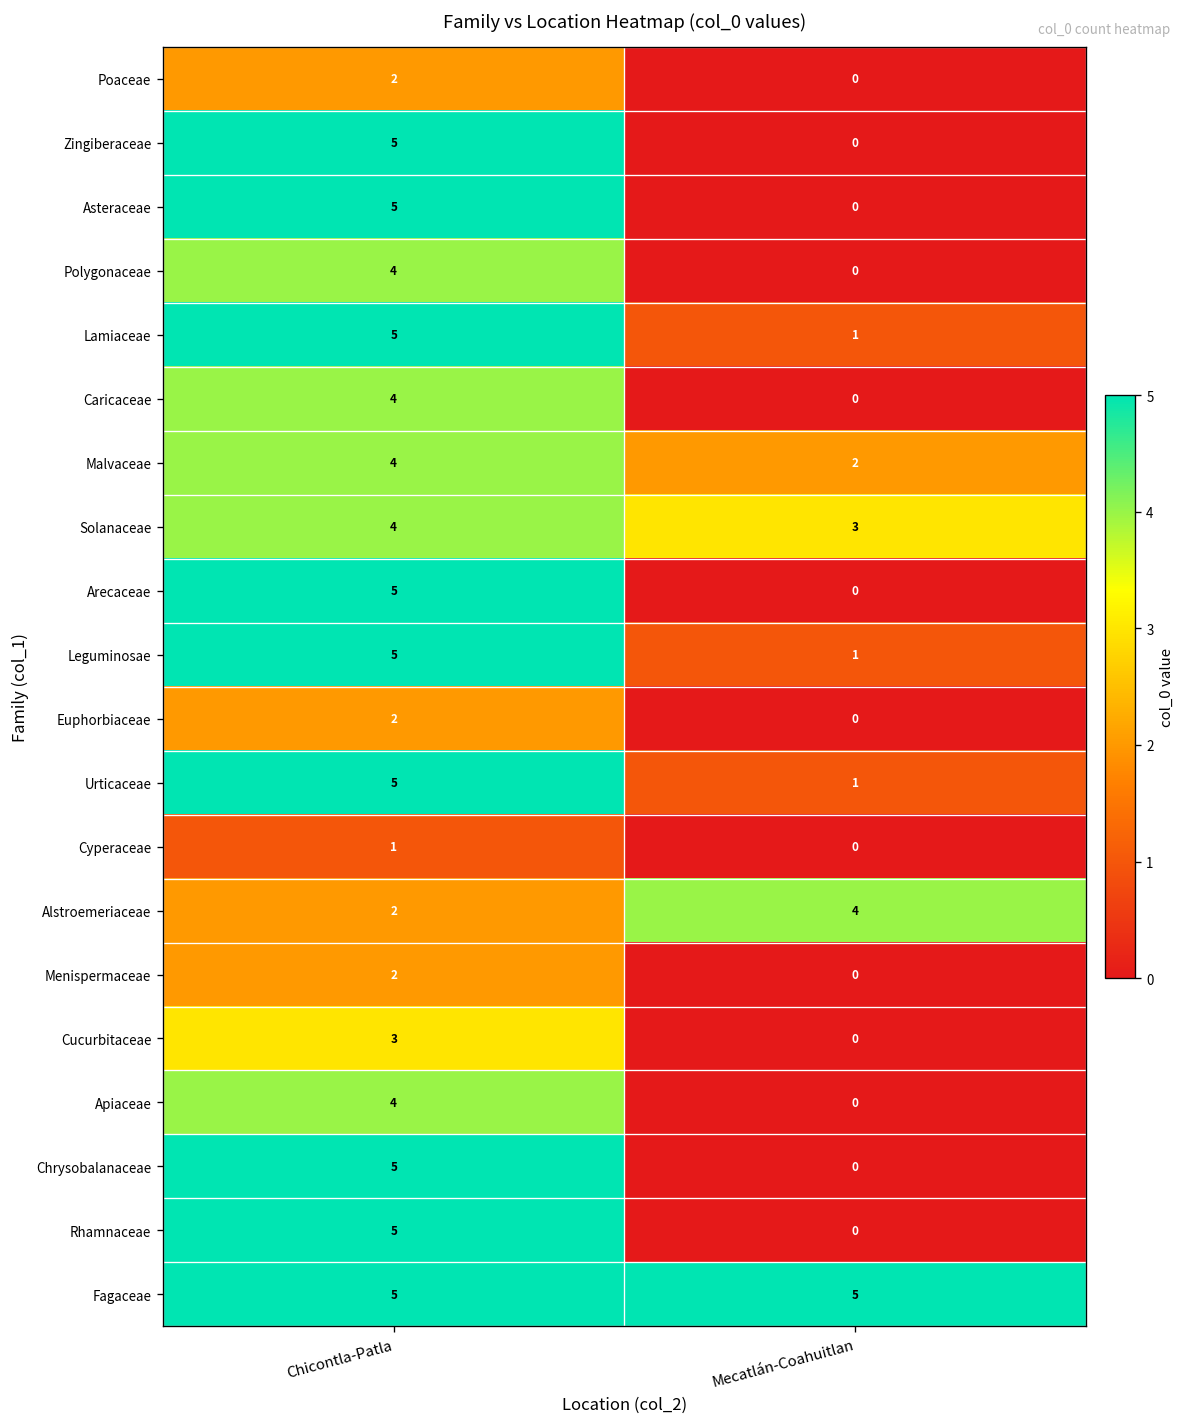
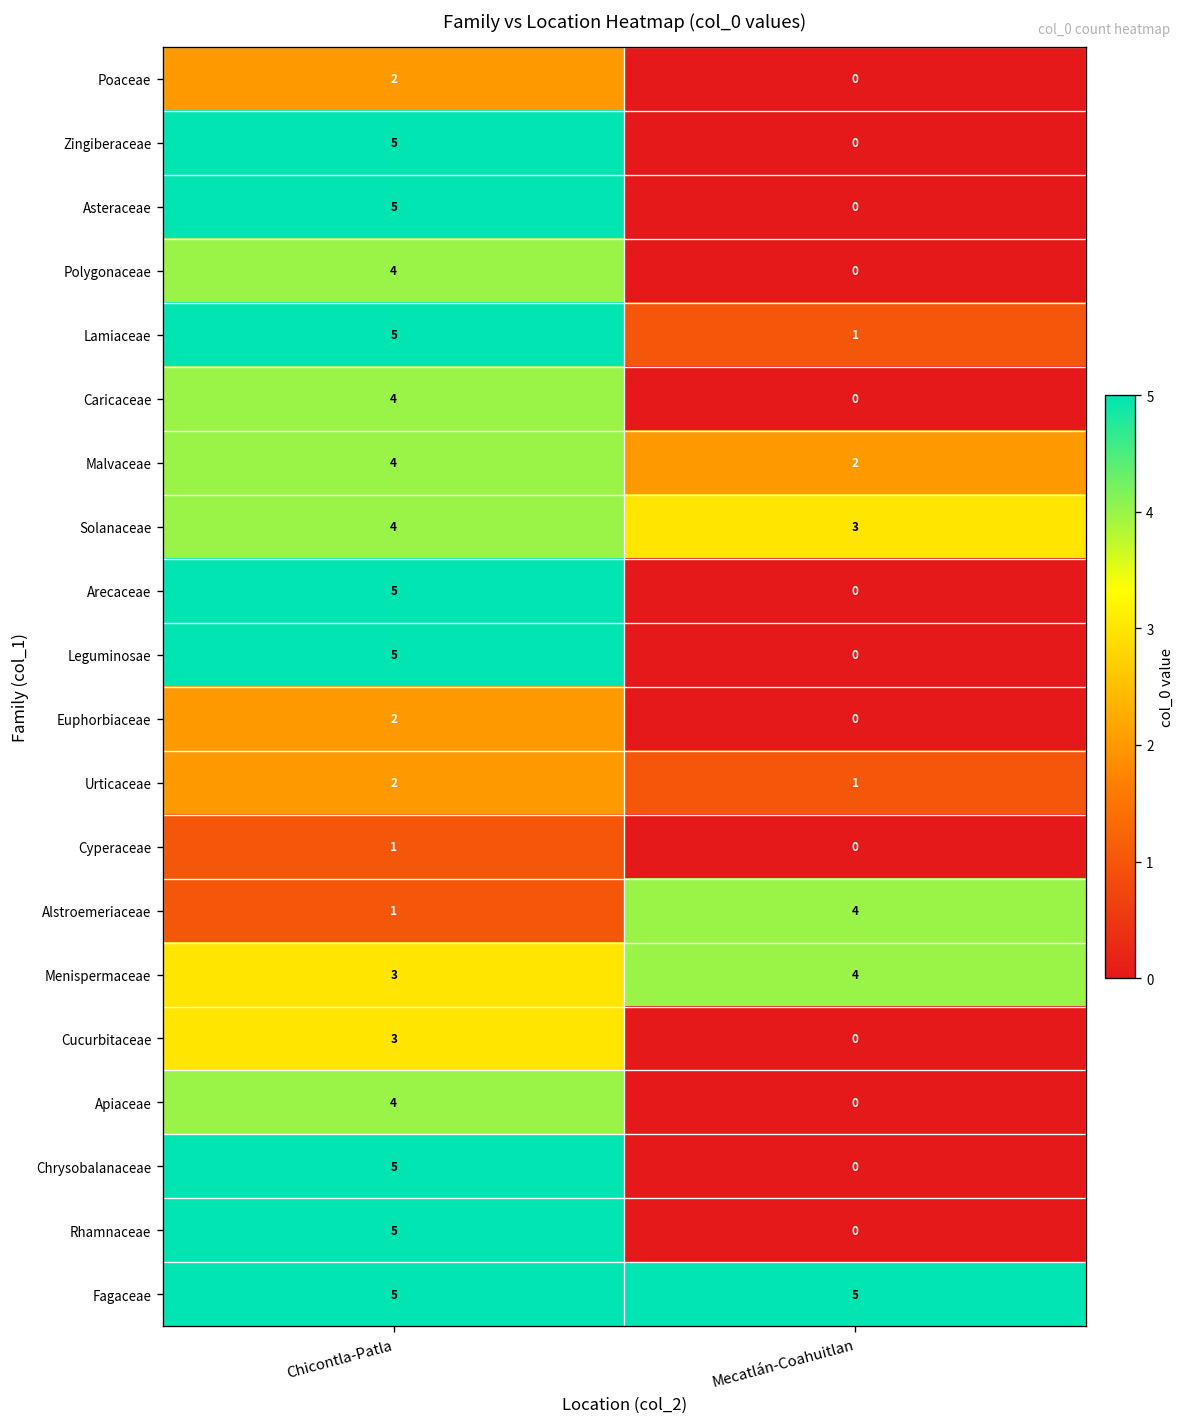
  {
    "Poaceae": {
      "Chicontla-Patla": 2,
      "Mecatlán-Coahuitlan": 0
    },
    "Zingiberaceae": {
      "Chicontla-Patla": 5,
      "Mecatlán-Coahuitlan": 0
    },
    "Asteraceae": {
      "Chicontla-Patla": 5,
      "Mecatlán-Coahuitlan": 0
    },
    "Polygonaceae": {
      "Chicontla-Patla": 4,
      "Mecatlán-Coahuitlan": 0
    },
    "Lamiaceae": {
      "Chicontla-Patla": 5,
      "Mecatlán-Coahuitlan": 1
    },
    "Caricaceae": {
      "Chicontla-Patla": 4,
      "Mecatlán-Coahuitlan": 0
    },
    "Malvaceae": {
      "Chicontla-Patla": 4,
      "Mecatlán-Coahuitlan": 2
    },
    "Solanaceae": {
      "Chicontla-Patla": 4,
      "Mecatlán-Coahuitlan": 3
    },
    "Arecaceae": {
      "Chicontla-Patla": 5,
      "Mecatlán-Coahuitlan": 0
    },
    "Leguminosae": {
      "Chicontla-Patla": 5,
-     "Mecatlán-Coahuitlan": 1
+     "Mecatlán-Coahuitlan": 0
    },
    "Euphorbiaceae": {
      "Chicontla-Patla": 2,
      "Mecatlán-Coahuitlan": 0
    },
    "Urticaceae": {
-     "Chicontla-Patla": 5,
+     "Chicontla-Patla": 2,
      "Mecatlán-Coahuitlan": 1
    },
    "Cyperaceae": {
      "Chicontla-Patla": 1,
      "Mecatlán-Coahuitlan": 0
    },
    "Alstroemeriaceae": {
-     "Chicontla-Patla": 2,
+     "Chicontla-Patla": 1,
      "Mecatlán-Coahuitlan": 4
    },
    "Menispermaceae": {
-     "Chicontla-Patla": 2,
-     "Mecatlán-Coahuitlan": 0
+     "Chicontla-Patla": 3,
+     "Mecatlán-Coahuitlan": 4
    },
    "Cucurbitaceae": {
      "Chicontla-Patla": 3,
      "Mecatlán-Coahuitlan": 0
    },
    "Apiaceae": {
      "Chicontla-Patla": 4,
      "Mecatlán-Coahuitlan": 0
    },
    "Chrysobalanaceae": {
      "Chicontla-Patla": 5,
      "Mecatlán-Coahuitlan": 0
    },
    "Rhamnaceae": {
      "Chicontla-Patla": 5,
      "Mecatlán-Coahuitlan": 0
    },
    "Fagaceae": {
      "Chicontla-Patla": 5,
      "Mecatlán-Coahuitlan": 5
    }
  }
